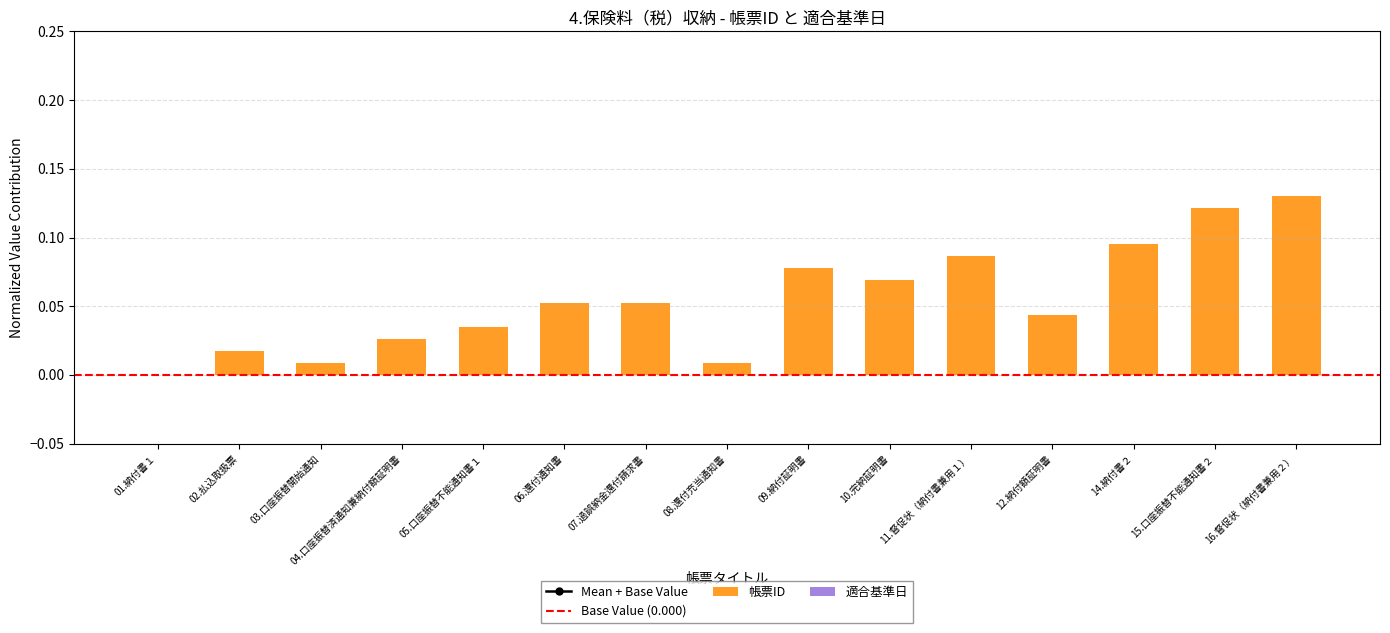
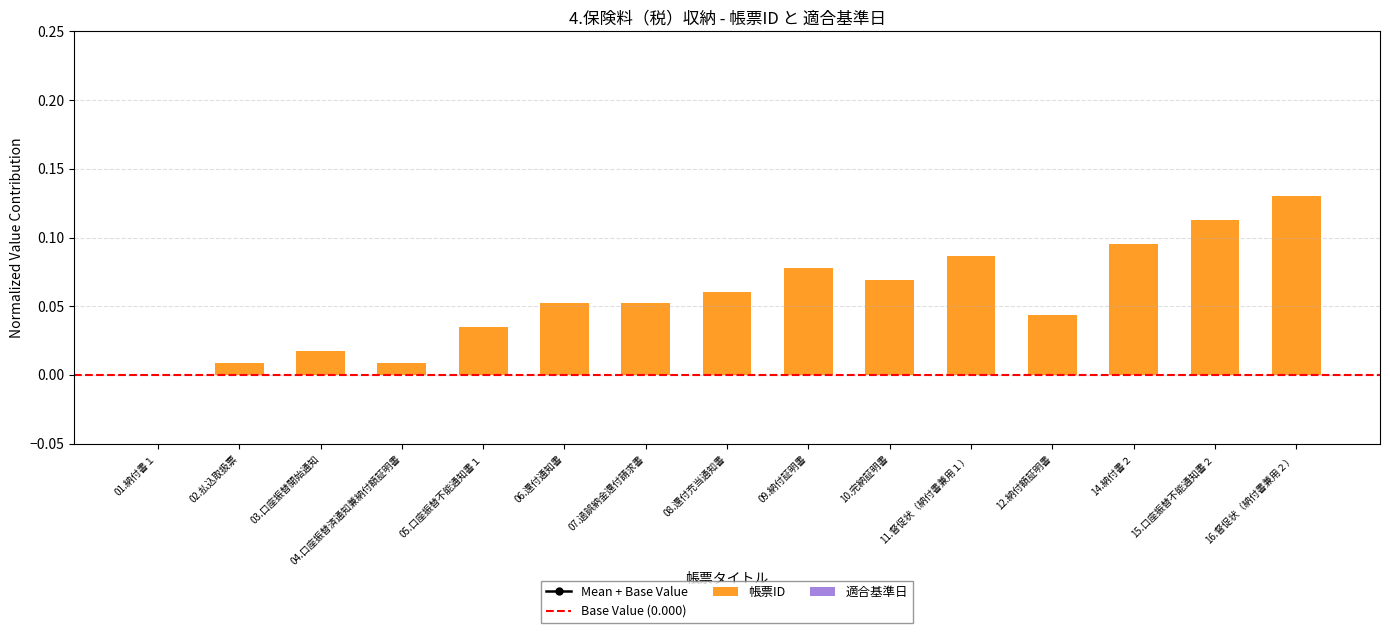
  {
    "01.納付書１": 0.000,
-   "02.払込取扱票": 0.017,
-   "03.口座振替開始通知": 0.009,
-   "04.口座振替済通知兼納付額証明書": 0.026,
+   "02.払込取扱票": 0.009,
+   "03.口座振替開始通知": 0.017,
+   "04.口座振替済通知兼納付額証明書": 0.009,
    "05.口座振替不能通知書１": 0.035,
    "06.還付通知書": 0.052,
    "07.過誤納金還付請求書": 0.052,
-   "08.還付充当通知書": 0.009,
+   "08.還付充当通知書": 0.061,
    "09.納付証明書": 0.078,
    "10.完納証明書": 0.069,
    "11.督促状（納付書兼用１）": 0.087,
    "12.納付額証明書": 0.043,
    "14.納付書２": 0.095,
-   "15.口座振替不能通知書２": 0.121,
+   "15.口座振替不能通知書２": 0.113,
    "16.督促状（納付書兼用２）": 0.130
  }
